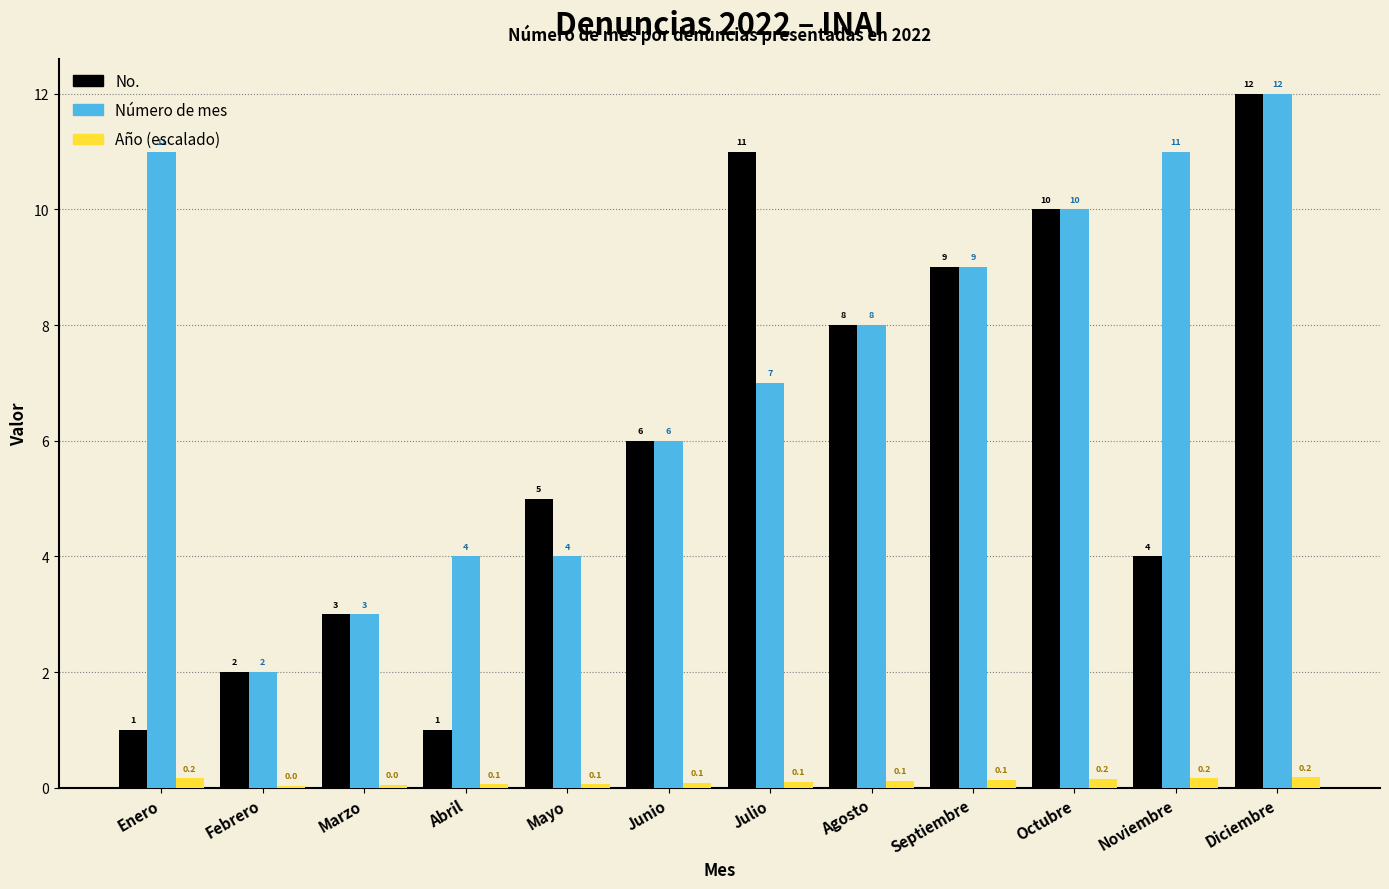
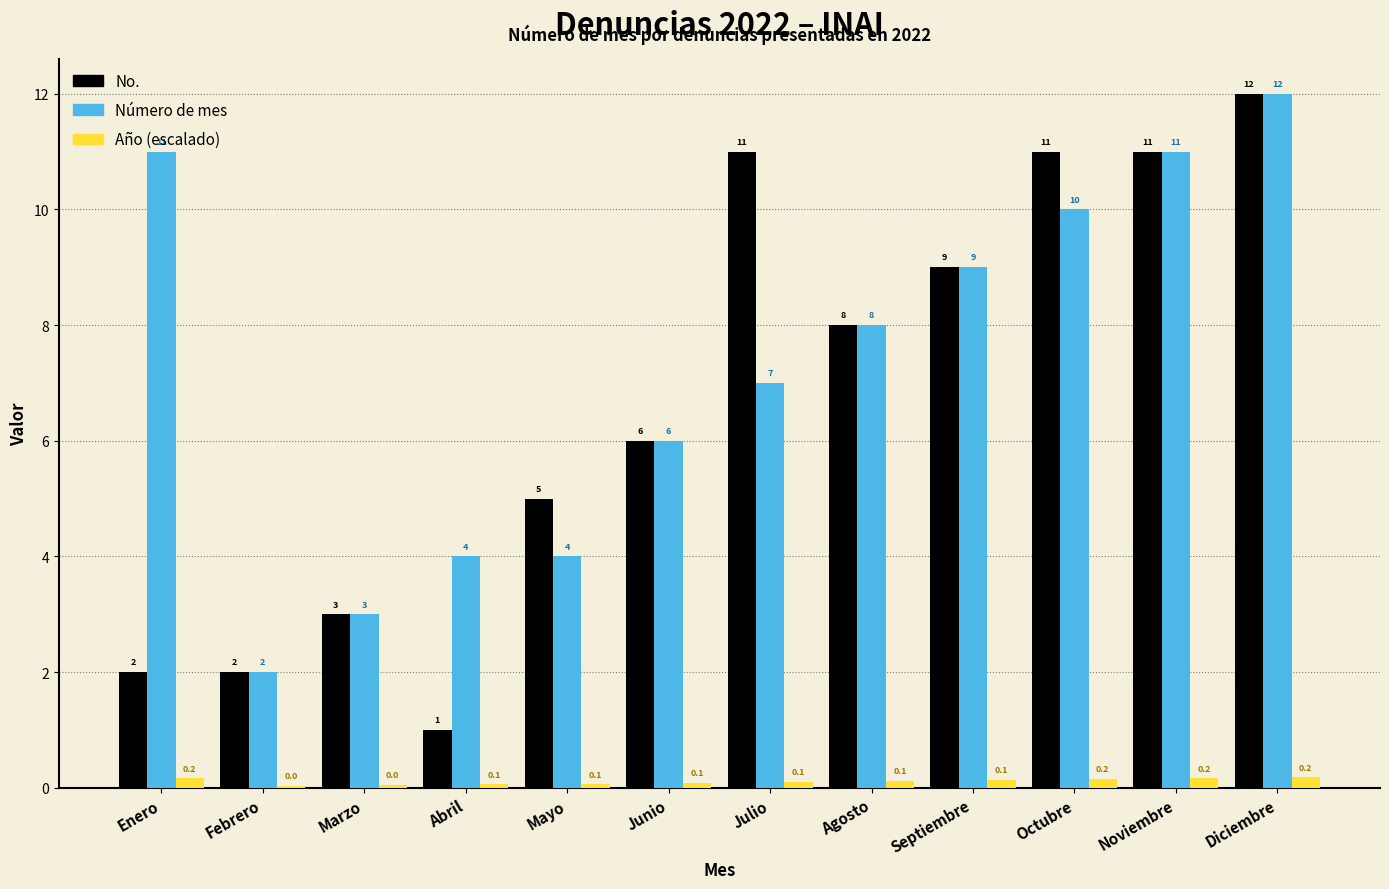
  {
    "No.": {
-     "Enero": 1,
+     "Enero": 2,
      "Febrero": 2,
      "Marzo": 3,
      "Abril": 1,
      "Mayo": 5,
      "Junio": 6,
      "Julio": 11,
      "Agosto": 8,
      "Septiembre": 9,
-     "Octubre": 10,
-     "Noviembre": 4,
+     "Octubre": 11,
+     "Noviembre": 11,
      "Diciembre": 12
    },
    "Número de mes": {
      "Enero": 11,
      "Febrero": 2,
      "Marzo": 3,
      "Abril": 4,
      "Mayo": 4,
      "Junio": 6,
      "Julio": 7,
      "Agosto": 8,
      "Septiembre": 9,
      "Octubre": 10,
      "Noviembre": 11,
      "Diciembre": 12
    },
    "Año (escalado)": {
      "Enero": 0.2,
      "Febrero": 0.0,
      "Marzo": 0.0,
      "Abril": 0.1,
      "Mayo": 0.1,
      "Junio": 0.1,
      "Julio": 0.1,
      "Agosto": 0.1,
      "Septiembre": 0.1,
      "Octubre": 0.2,
      "Noviembre": 0.2,
      "Diciembre": 0.2
    }
  }
